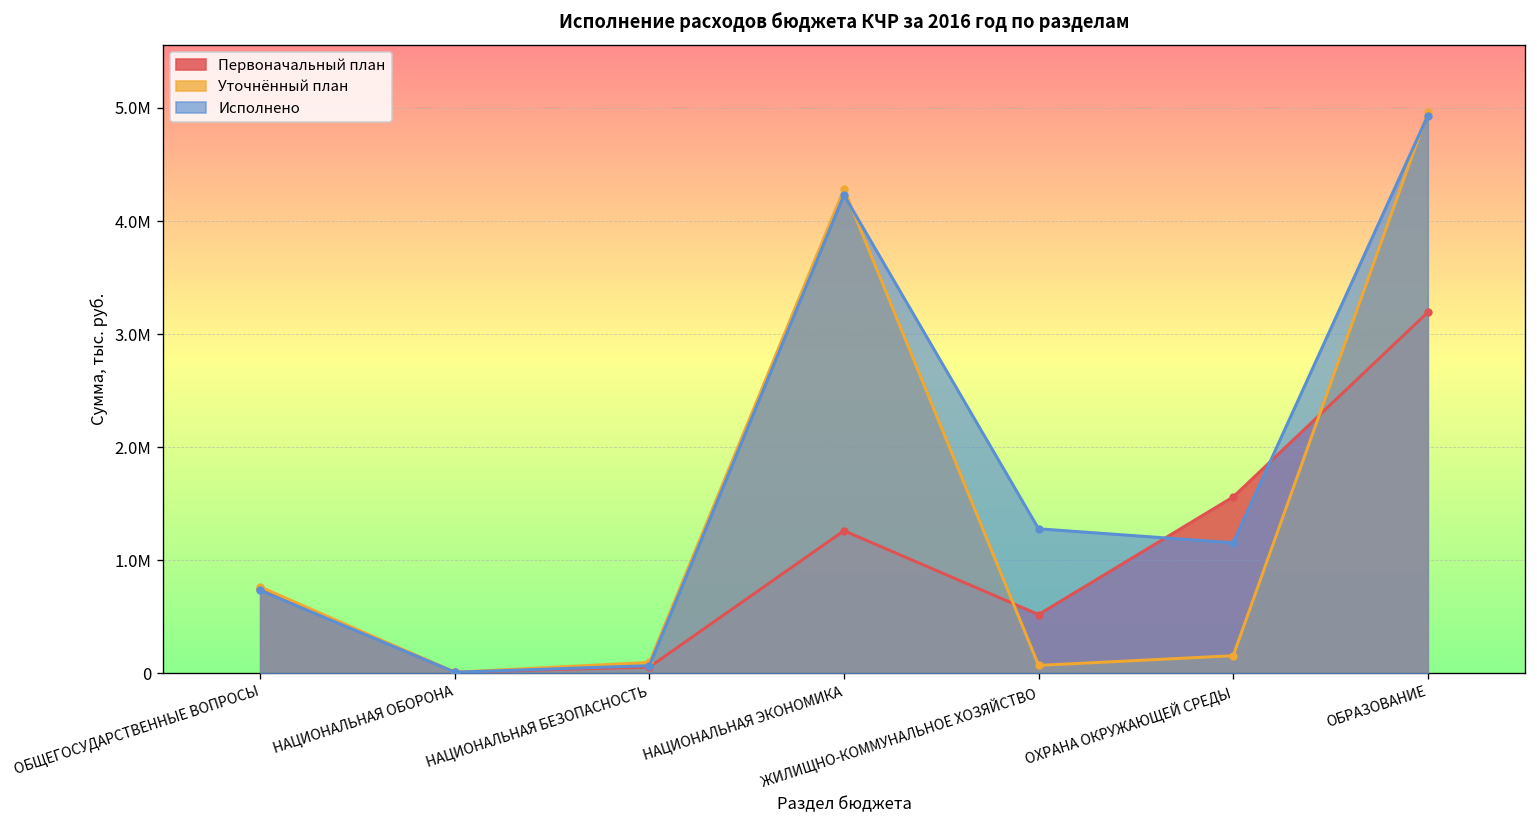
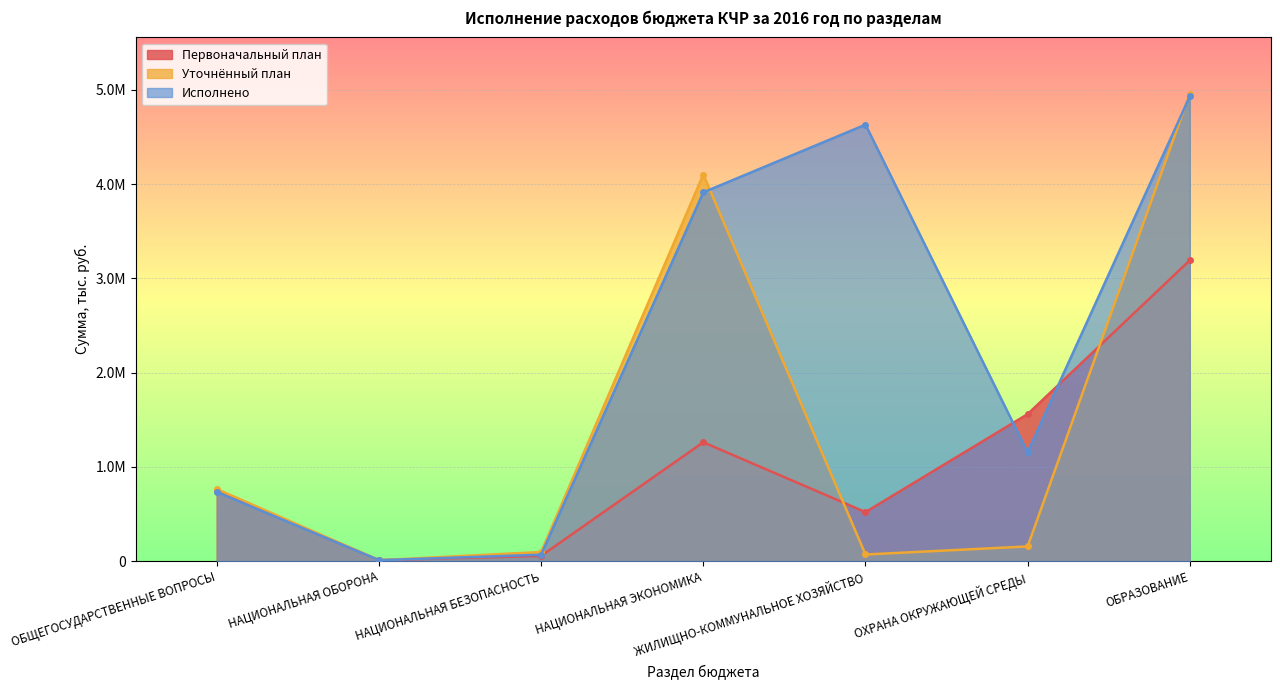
  {
    "Первоначальный план": {
      "НАЦИОНАЛЬНАЯ ЭКОНОМИКА": 1300000,
      "ЖИЛИЩНО-КОММУНАЛЬНОЕ ХОЗЯЙСТВО": 500000,
      "ОХРАНА ОКРУЖАЮЩЕЙ СРЕДЫ": 1600000,
      "ОБРАЗОВАНИЕ": 3200000
    },
    "Уточнённый план": {
      "НАЦИОНАЛЬНАЯ БЕЗОПАСНОСТЬ": 100000,
-     "НАЦИОНАЛЬНАЯ ЭКОНОМИКА": 4300000,
+     "НАЦИОНАЛЬНАЯ ЭКОНОМИКА": 4100000,
      "ЖИЛИЩНО-КОММУНАЛЬНОЕ ХОЗЯЙСТВО": 100000,
      "ОХРАНА ОКРУЖАЮЩЕЙ СРЕДЫ": 200000,
      "ОБРАЗОВАНИЕ": 5000000
    },
    "Исполнено": {
-     "НАЦИОНАЛЬНАЯ ЭКОНОМИКА": 4200000,
-     "ЖИЛИЩНО-КОММУНАЛЬНОЕ ХОЗЯЙСТВО": 1300000,
+     "НАЦИОНАЛЬНАЯ ЭКОНОМИКА": 3900000,
+     "ЖИЛИЩНО-КОММУНАЛЬНОЕ ХОЗЯЙСТВО": 4600000,
      "ОХРАНА ОКРУЖАЮЩЕЙ СРЕДЫ": 1200000,
      "ОБРАЗОВАНИЕ": 4900000
    }
  }
